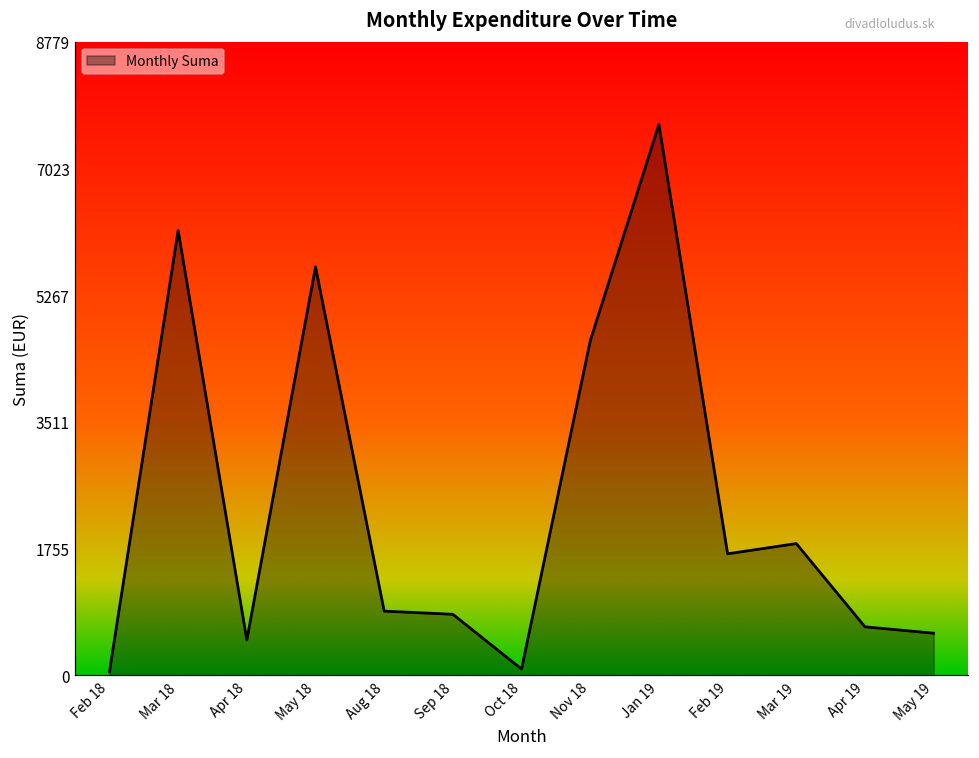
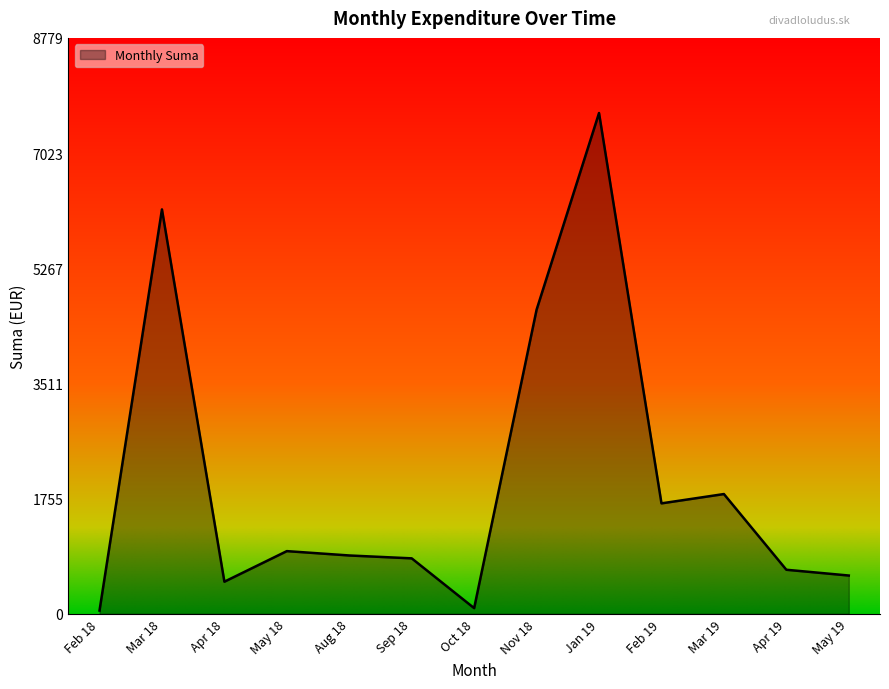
  {
    "Feb 18": 100,
    "Mar 18": 6200,
    "Apr 18": 500,
-   "May 18": 5700,
+   "May 18": 1000,
    "Aug 18": 900,
    "Sep 18": 800,
    "Oct 18": 100,
    "Nov 18": 4600,
    "Jan 19": 7600,
    "Feb 19": 1700,
    "Mar 19": 1800,
    "Apr 19": 700,
    "May 19": 600
  }
